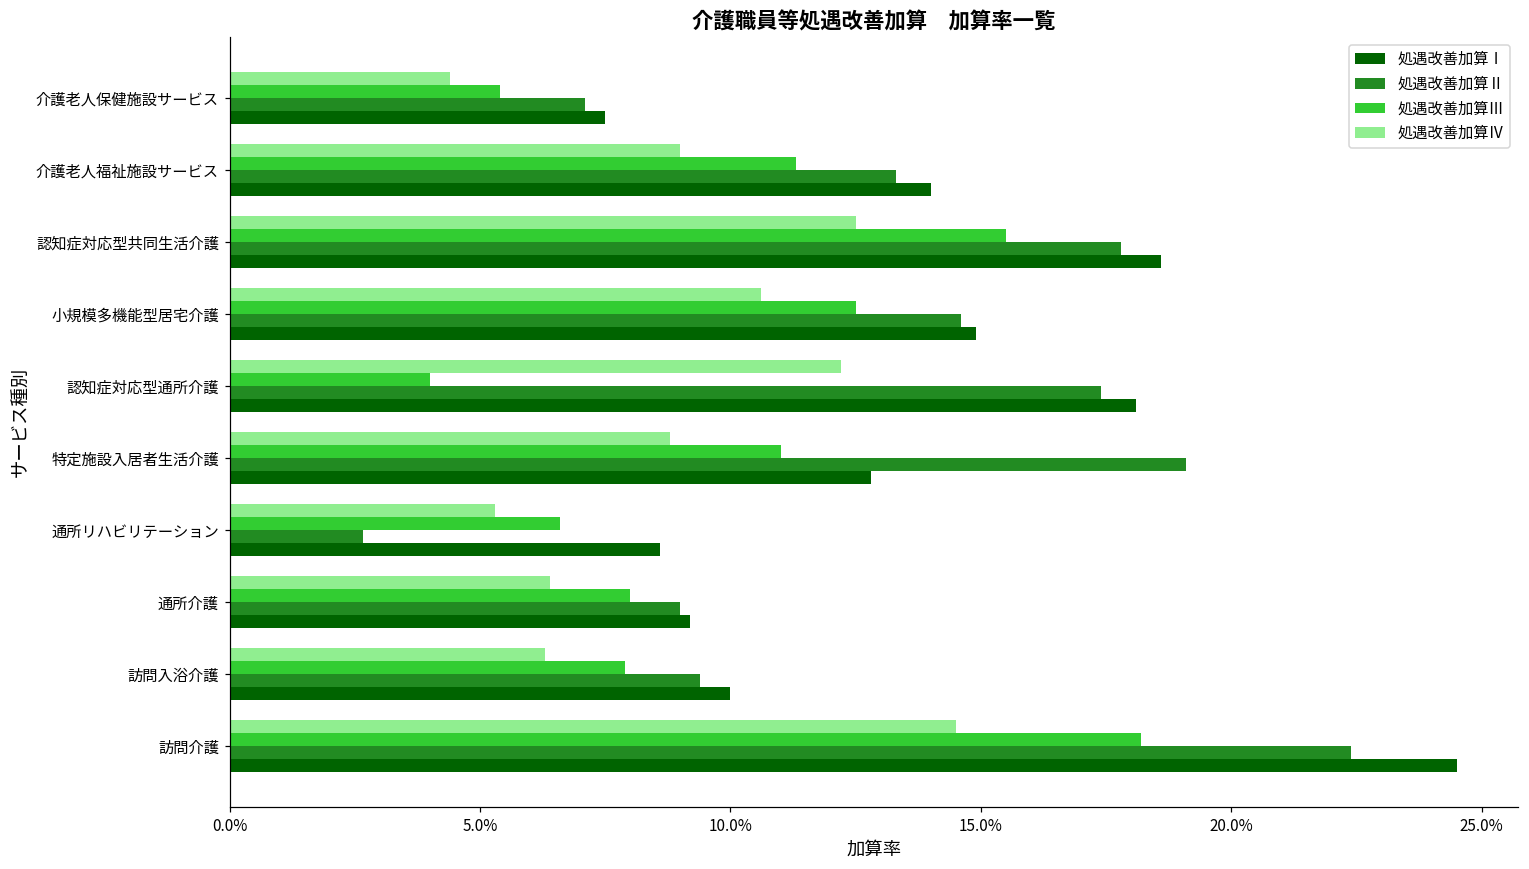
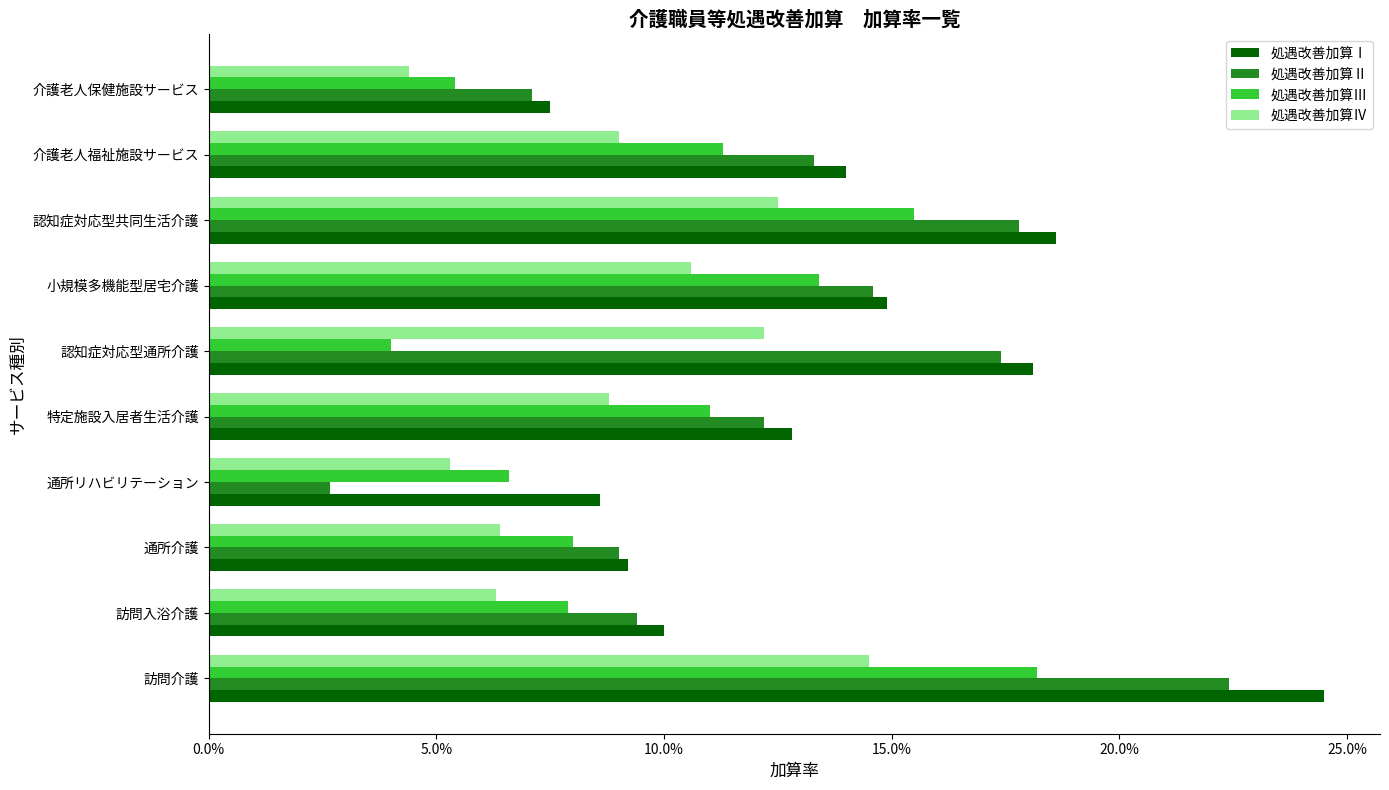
  {
    "処遇改善加算Ⅰ": {
      "介護老人保健施設サービス": "7.5%",
      "介護老人福祉施設サービス": "14.0%",
      "認知症対応型共同生活介護": "18.6%",
      "小規模多機能型居宅介護": "14.9%",
      "認知症対応型通所介護": "18.1%",
      "特定施設入居者生活介護": "12.8%",
      "通所リハビリテーション": "8.6%",
      "通所介護": "9.2%",
      "訪問入浴介護": "10.0%",
      "訪問介護": "24.5%"
    },
    "処遇改善加算Ⅱ": {
      "介護老人保健施設サービス": "7.1%",
      "介護老人福祉施設サービス": "13.3%",
      "認知症対応型共同生活介護": "17.8%",
      "小規模多機能型居宅介護": "14.6%",
      "認知症対応型通所介護": "17.4%",
-     "特定施設入居者生活介護": "19.1%",
+     "特定施設入居者生活介護": "12.2%",
      "通所リハビリテーション": "2.7%",
      "通所介護": "9.0%",
      "訪問入浴介護": "9.4%",
      "訪問介護": "22.4%"
    },
    "処遇改善加算Ⅲ": {
      "介護老人保健施設サービス": "5.4%",
      "介護老人福祉施設サービス": "11.3%",
      "認知症対応型共同生活介護": "15.5%",
-     "小規模多機能型居宅介護": "12.5%",
+     "小規模多機能型居宅介護": "13.4%",
      "認知症対応型通所介護": "4.0%",
      "特定施設入居者生活介護": "11.0%",
      "通所リハビリテーション": "6.6%",
      "通所介護": "8.0%",
      "訪問入浴介護": "7.9%",
      "訪問介護": "18.2%"
    },
    "処遇改善加算Ⅳ": {
      "介護老人保健施設サービス": "4.4%",
      "介護老人福祉施設サービス": "9.0%",
      "認知症対応型共同生活介護": "12.5%",
      "小規模多機能型居宅介護": "10.6%",
      "認知症対応型通所介護": "12.2%",
      "特定施設入居者生活介護": "8.8%",
      "通所リハビリテーション": "5.3%",
      "通所介護": "6.4%",
      "訪問入浴介護": "6.3%",
      "訪問介護": "14.5%"
    }
  }
